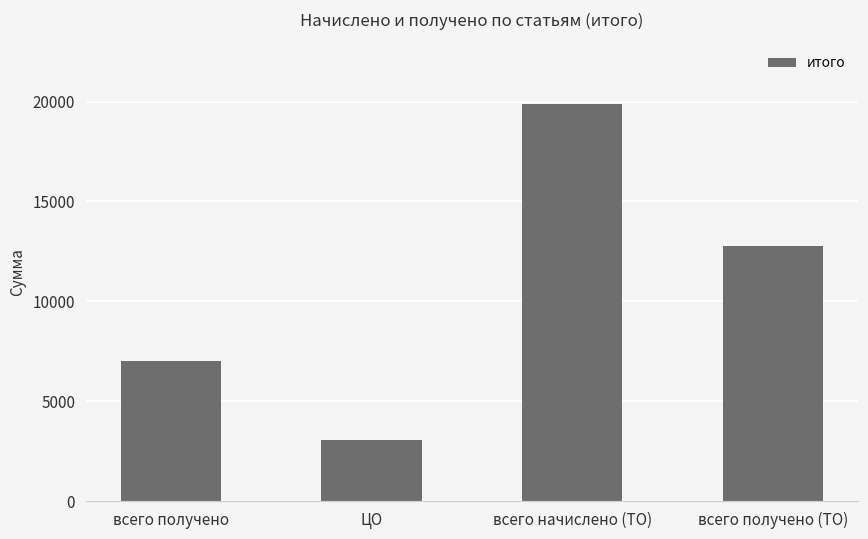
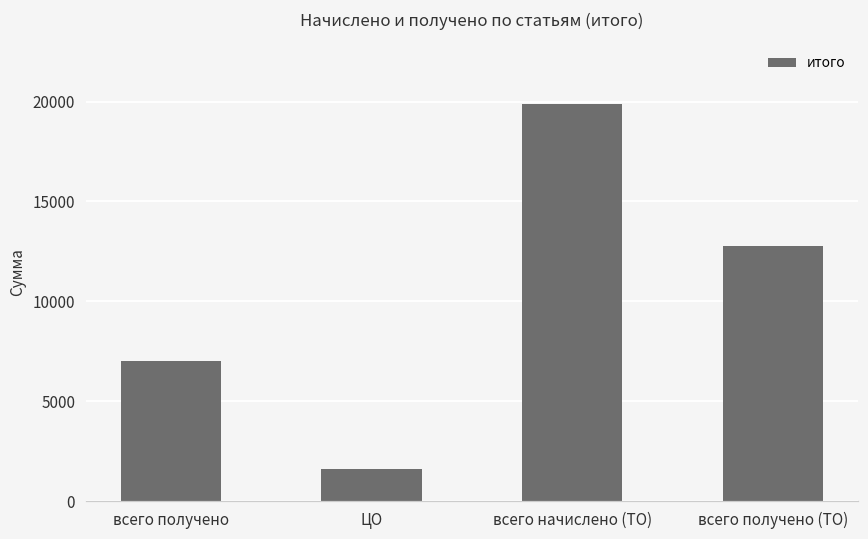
  {
    "всего получено": 7000,
-   "ЦО": 3000,
+   "ЦО": 1600,
    "всего начислено (ТО)": 19900,
    "всего получено (ТО)": 12800
  }
